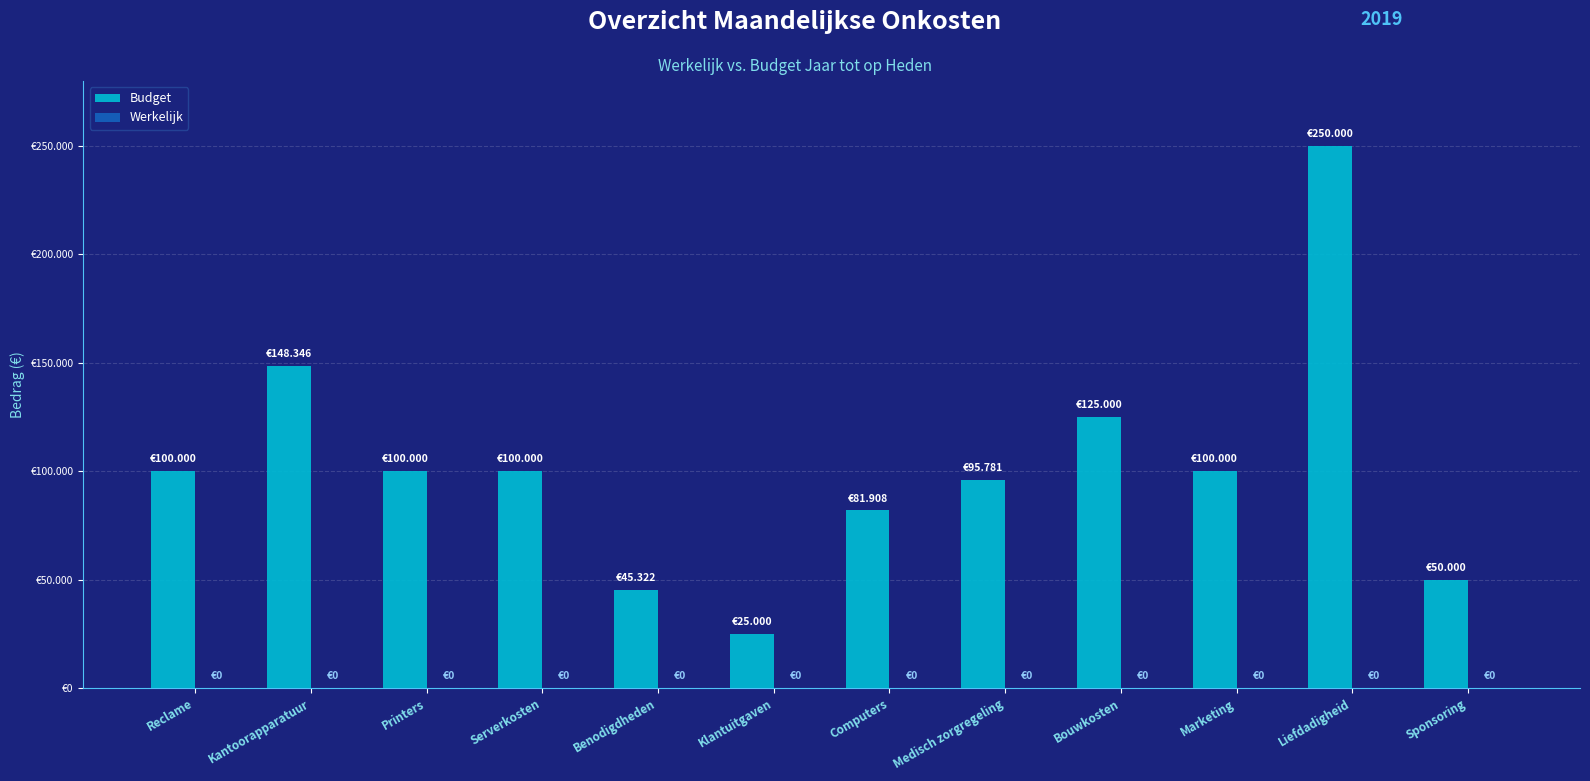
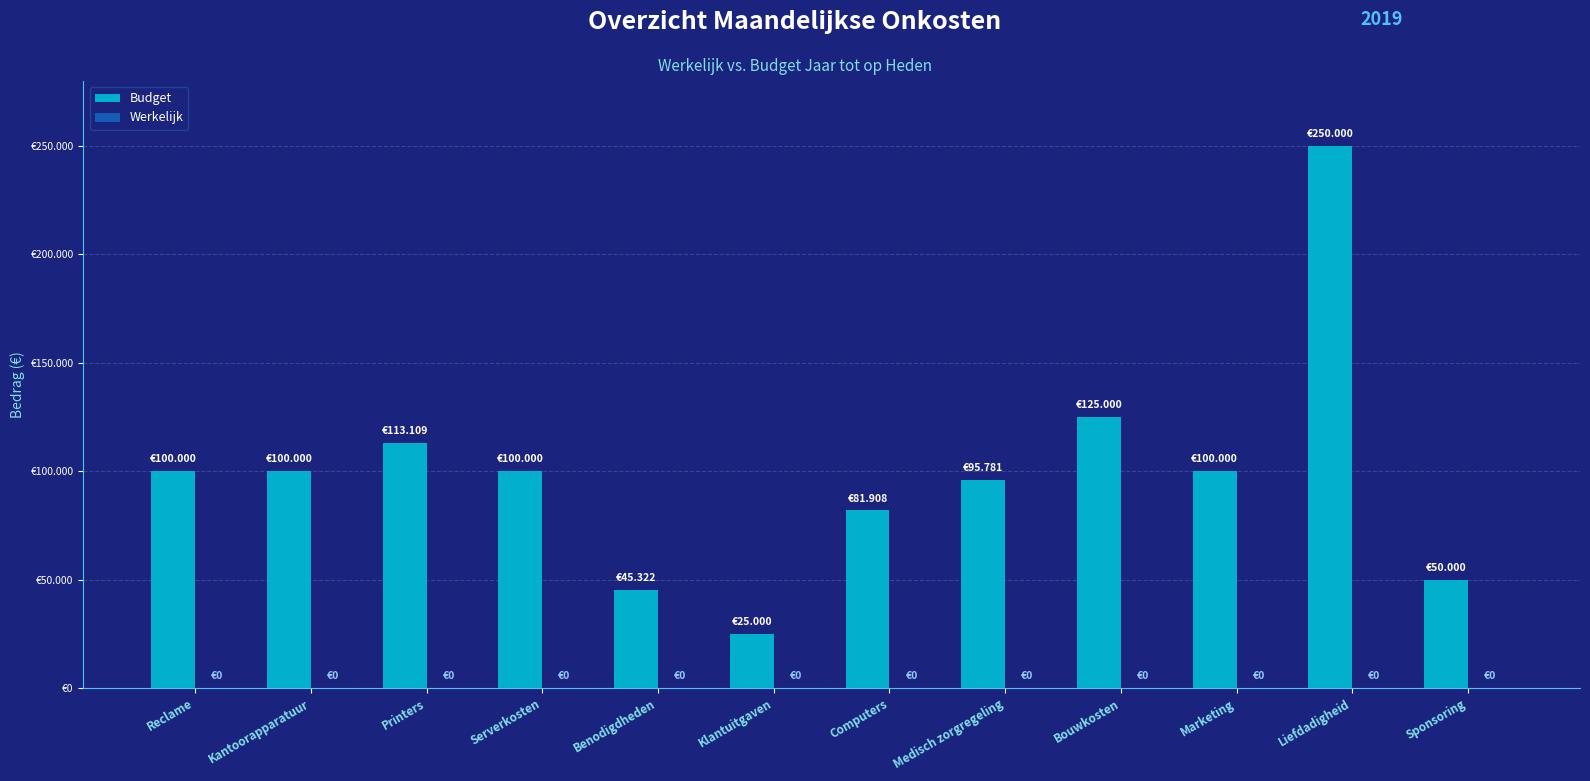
  {
    "Budget": {
      "Reclame": "€100.000",
-     "Kantoorapparatuur": "€148.346",
-     "Printers": "€100.000",
+     "Kantoorapparatuur": "€100.000",
+     "Printers": "€113.109",
      "Serverkosten": "€100.000",
      "Benodigdheden": "€45.322",
      "Klantuitgaven": "€25.000",
      "Computers": "€81.908",
      "Medisch zorgregeling": "€95.781",
      "Bouwkosten": "€125.000",
      "Marketing": "€100.000",
      "Liefdadigheid": "€250.000",
      "Sponsoring": "€50.000"
    },
    "Werkelijk": {
      "Reclame": "€0",
      "Kantoorapparatuur": "€0",
      "Printers": "€0",
      "Serverkosten": "€0",
      "Benodigdheden": "€0",
      "Klantuitgaven": "€0",
      "Computers": "€0",
      "Medisch zorgregeling": "€0",
      "Bouwkosten": "€0",
      "Marketing": "€0",
      "Liefdadigheid": "€0",
      "Sponsoring": "€0"
    }
  }
